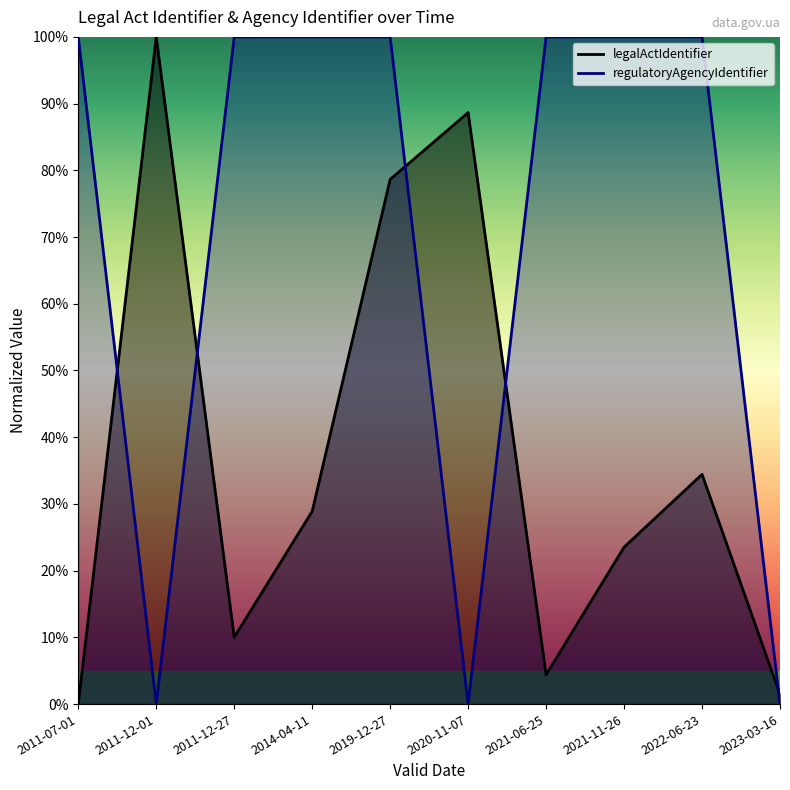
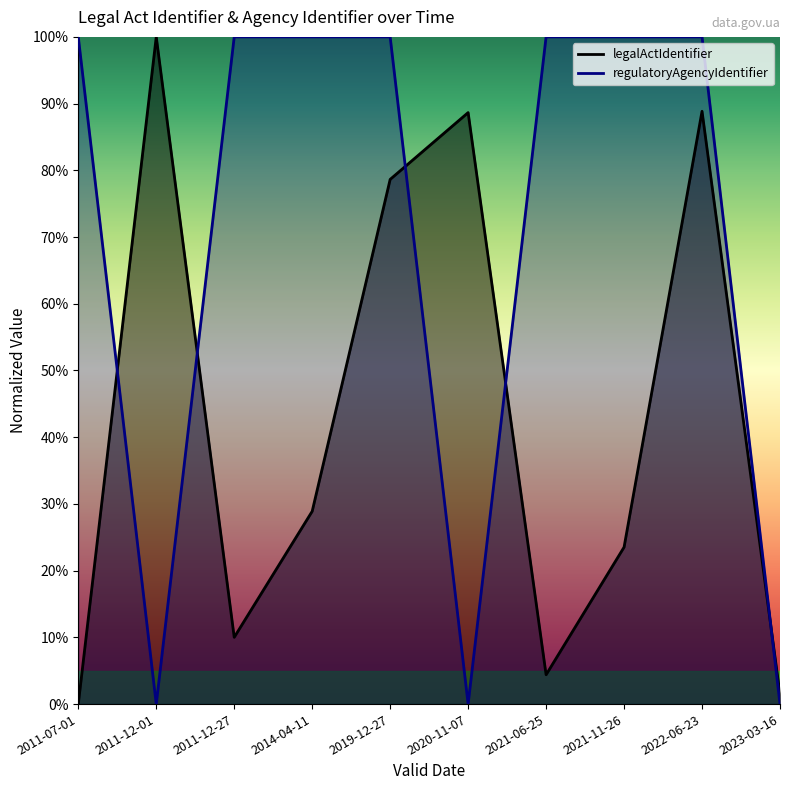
  {
    "legalActIdentifier": {
      "2011-12-01": "100%",
      "2011-12-27": "10%",
      "2014-04-11": "29%",
      "2019-12-27": "79%",
      "2020-11-07": "89%",
      "2021-11-26": "24%",
-     "2022-06-23": "34%"
+     "2022-06-23": "89%"
    },
    "regulatoryAgencyIdentifier": {
      "2011-07-01": "100%",
      "2011-12-27": "100%",
      "2014-04-11": "100%",
      "2019-12-27": "100%",
      "2021-06-25": "100%",
      "2021-11-26": "100%",
      "2022-06-23": "100%"
    }
  }
